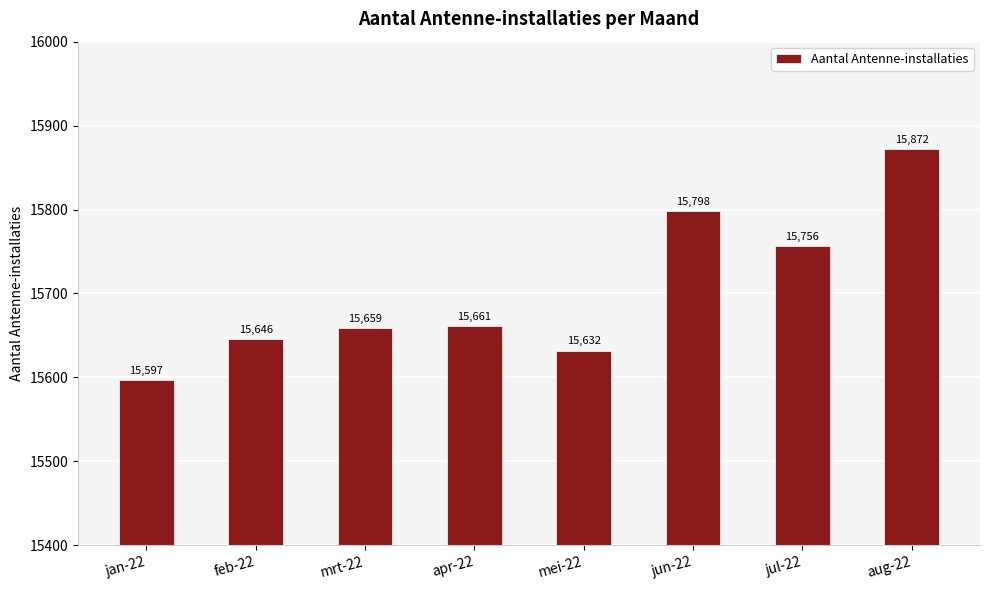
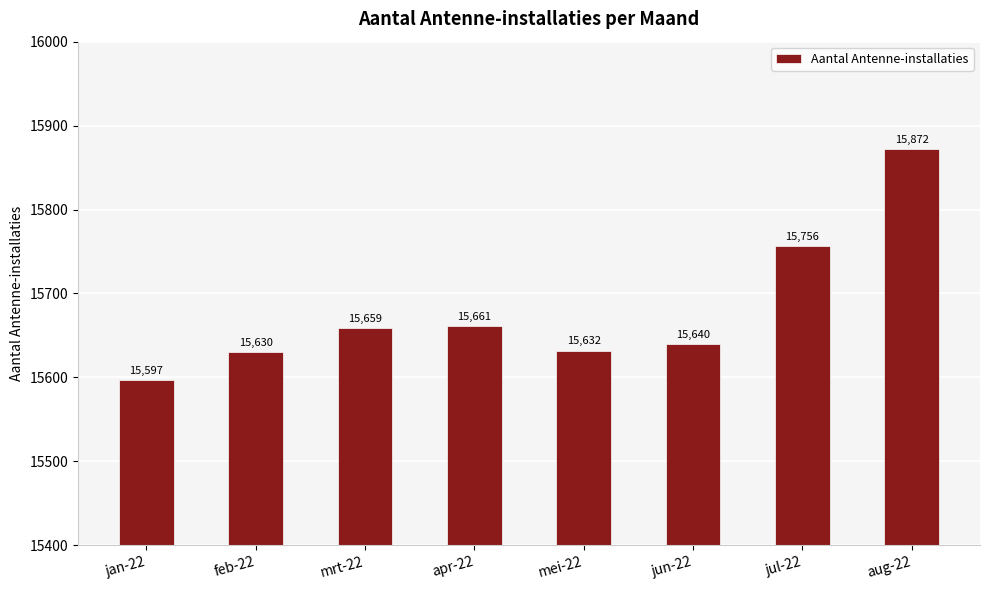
  {
    "jan-22": "15,597",
-   "feb-22": "15,646",
+   "feb-22": "15,630",
    "mrt-22": "15,659",
    "apr-22": "15,661",
    "mei-22": "15,632",
-   "jun-22": "15,798",
+   "jun-22": "15,640",
    "jul-22": "15,756",
    "aug-22": "15,872"
  }
